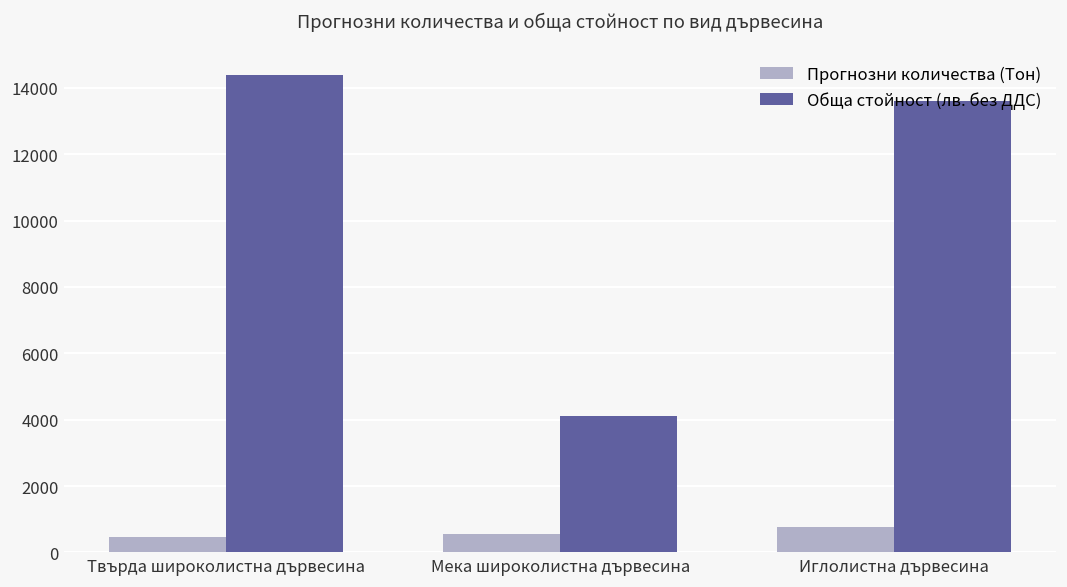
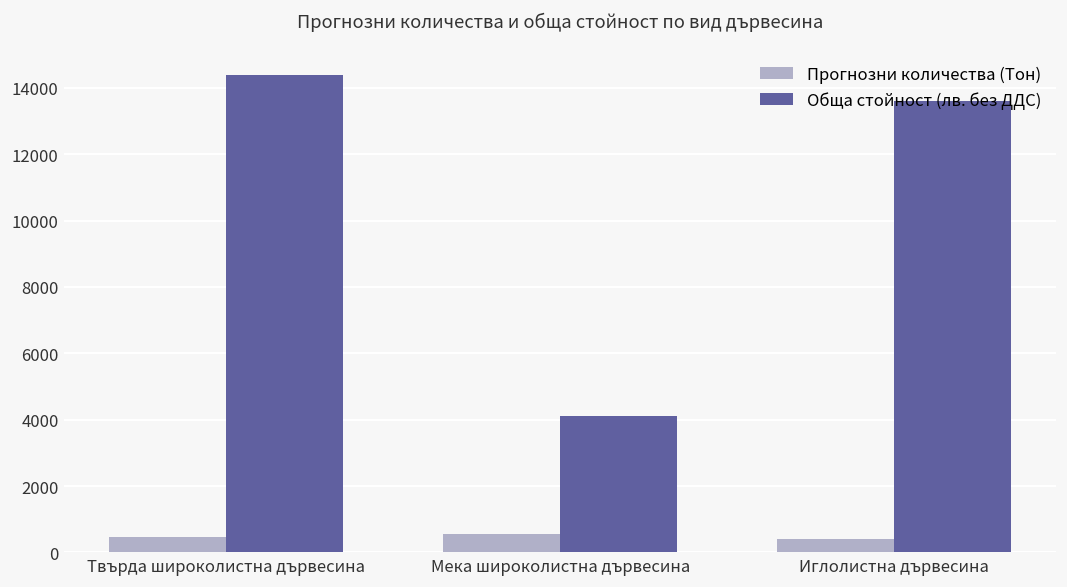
  {
    "Прогнозни количества (Тон)": {
      "Твърда широколистна дървесина": 500,
      "Мека широколистна дървесина": 600,
-     "Иглолистна дървесина": 800
+     "Иглолистна дървесина": 400
    },
    "Обща стойност (лв. без ДДС)": {
      "Твърда широколистна дървесина": 14400,
      "Мека широколистна дървесина": 4100,
      "Иглолистна дървесина": 13600
    }
  }
